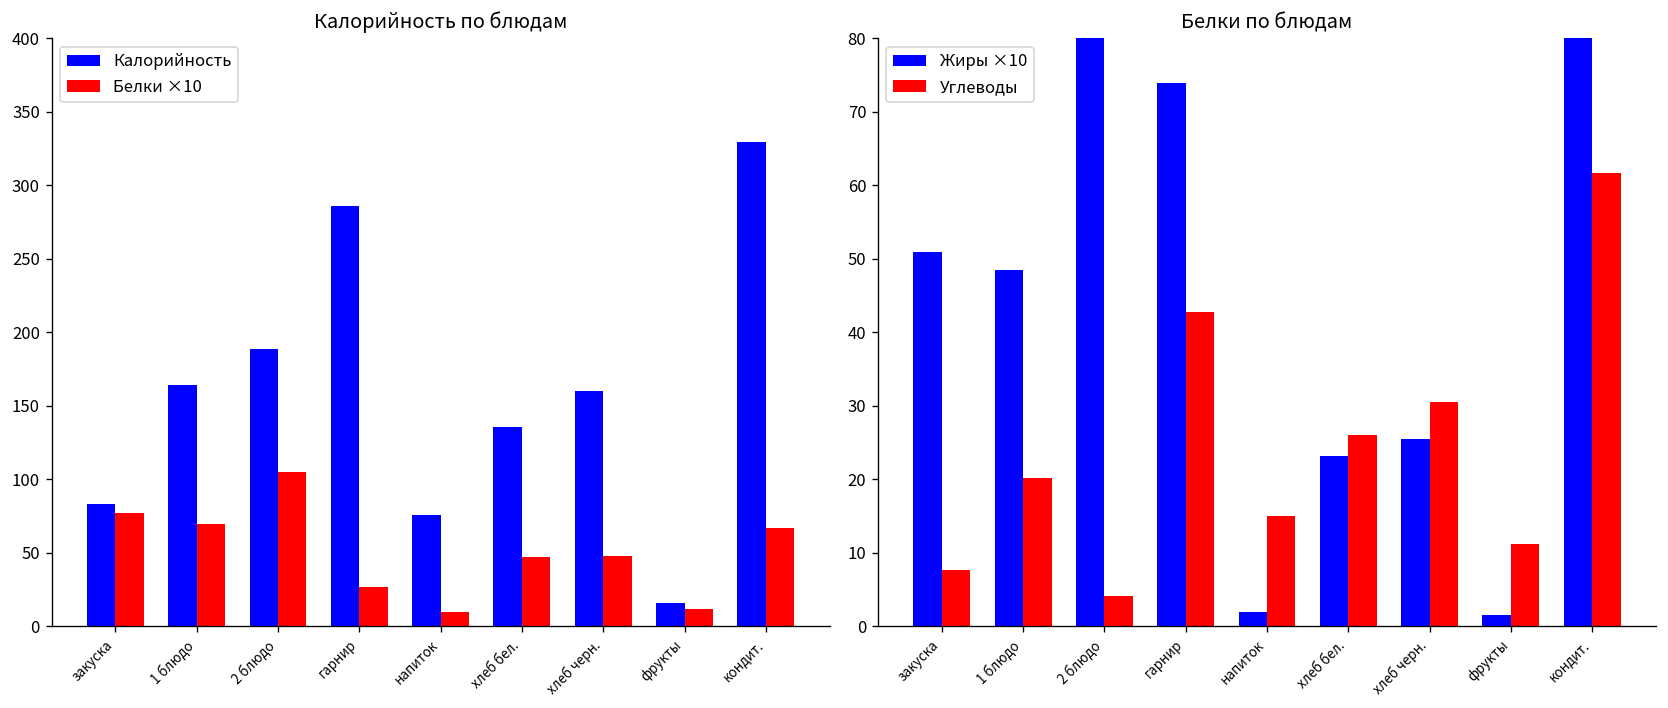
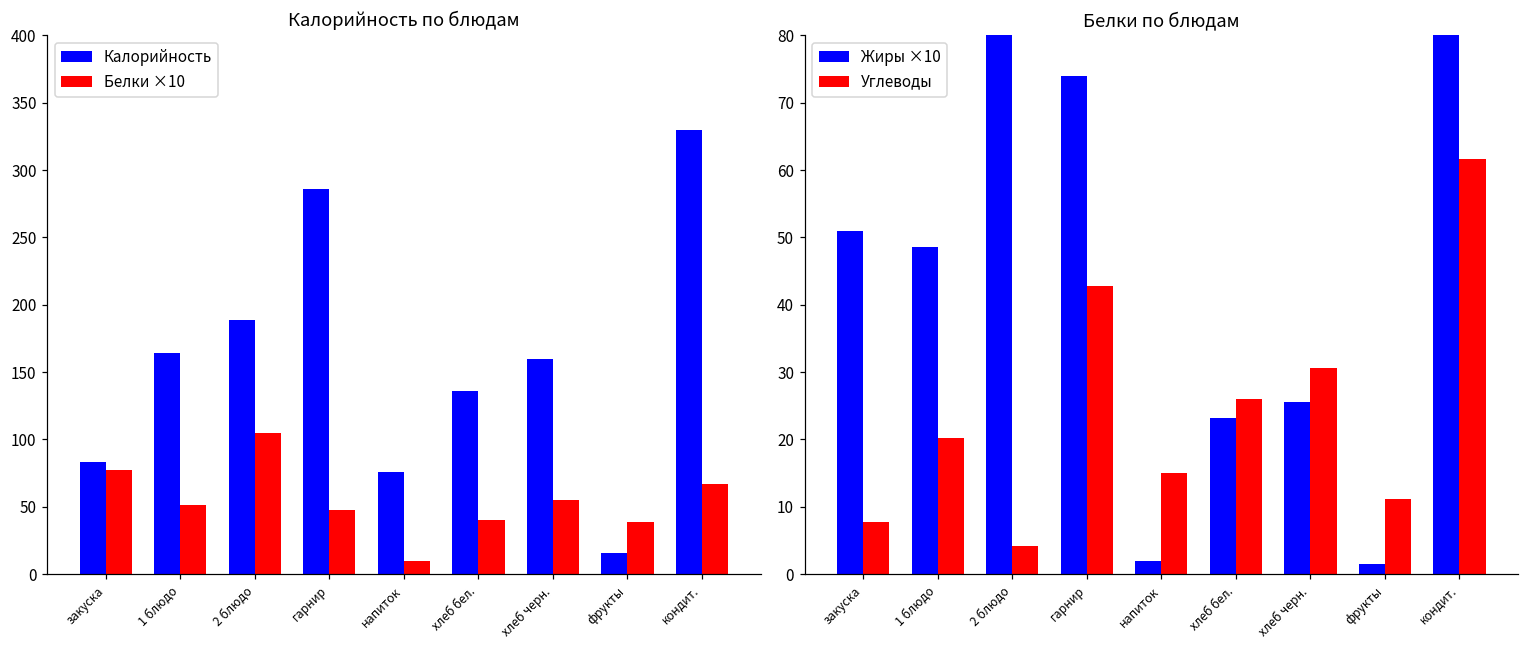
  {
    "Калорийность по блюдам": {
      "Калорийность": {
        "закуска": 83,
        "1 блюдо": 164,
        "2 блюдо": 189,
        "гарнир": 286,
        "напиток": 76,
        "хлеб бел.": 136,
        "хлеб черн.": 160,
        "фрукты": 16,
        "кондит.": 330
      },
      "Белки ×10": {
        "закуска": 77,
-       "1 блюдо": 70,
+       "1 блюдо": 51,
        "2 блюдо": 105,
-       "гарнир": 27,
+       "гарнир": 48,
        "напиток": 10,
-       "хлеб бел.": 47,
-       "хлеб черн.": 48,
-       "фрукты": 12,
+       "хлеб бел.": 40,
+       "хлеб черн.": 55,
+       "фрукты": 39,
        "кондит.": 67
      }
    },
    "Белки по блюдам": {
      "Жиры ×10": {
        "закуска": 51,
        "1 блюдо": 49,
        "гарнир": 74,
        "напиток": 2,
        "хлеб бел.": 23,
        "хлеб черн.": 26,
        "фрукты": 2
      },
      "Углеводы": {
        "закуска": 8,
        "1 блюдо": 20,
        "2 блюдо": 4,
        "гарнир": 43,
        "напиток": 15,
        "хлеб бел.": 26,
        "хлеб черн.": 31,
        "фрукты": 11,
        "кондит.": 62
      }
    }
  }
